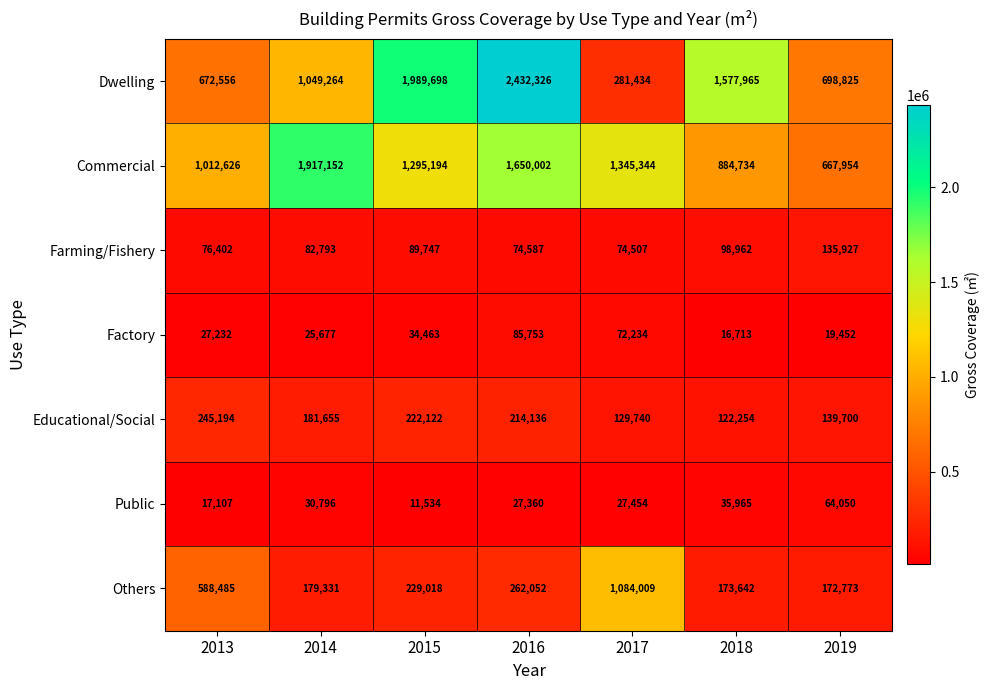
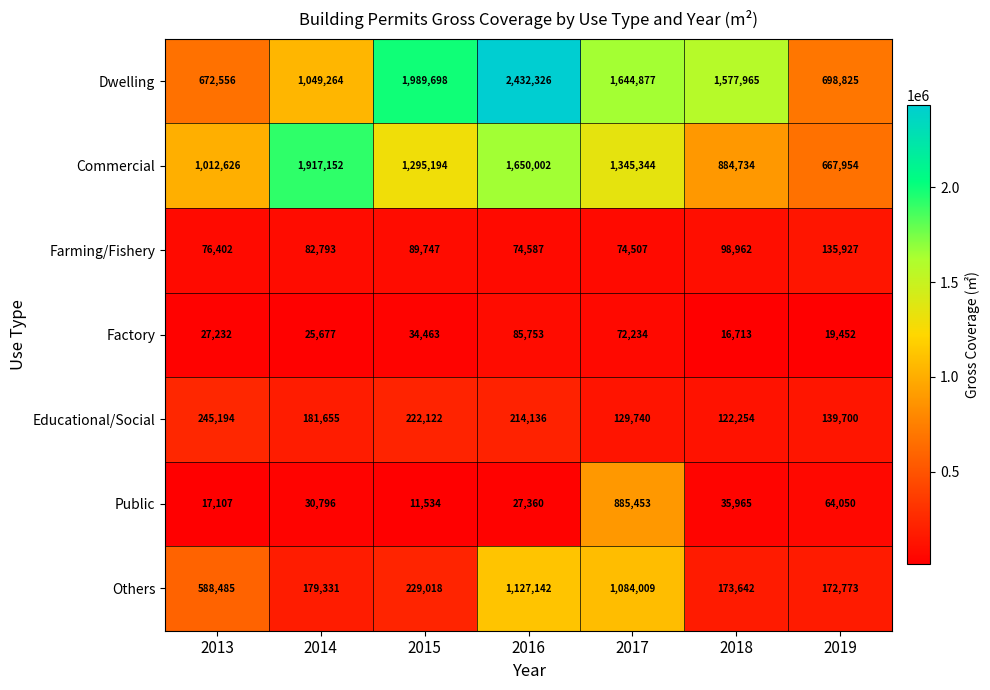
  {
    "Dwelling": {
      "2013": "672,556",
      "2014": "1,049,264",
      "2015": "1,989,698",
      "2016": "2,432,326",
-     "2017": "281,434",
+     "2017": "1,644,877",
      "2018": "1,577,965",
      "2019": "698,825"
    },
    "Commercial": {
      "2013": "1,012,626",
      "2014": "1,917,152",
      "2015": "1,295,194",
      "2016": "1,650,002",
      "2017": "1,345,344",
      "2018": "884,734",
      "2019": "667,954"
    },
    "Farming/Fishery": {
      "2013": "76,402",
      "2014": "82,793",
      "2015": "89,747",
      "2016": "74,587",
      "2017": "74,507",
      "2018": "98,962",
      "2019": "135,927"
    },
    "Factory": {
      "2013": "27,232",
      "2014": "25,677",
      "2015": "34,463",
      "2016": "85,753",
      "2017": "72,234",
      "2018": "16,713",
      "2019": "19,452"
    },
    "Educational/Social": {
      "2013": "245,194",
      "2014": "181,655",
      "2015": "222,122",
      "2016": "214,136",
      "2017": "129,740",
      "2018": "122,254",
      "2019": "139,700"
    },
    "Public": {
      "2013": "17,107",
      "2014": "30,796",
      "2015": "11,534",
      "2016": "27,360",
-     "2017": "27,454",
+     "2017": "885,453",
      "2018": "35,965",
      "2019": "64,050"
    },
    "Others": {
      "2013": "588,485",
      "2014": "179,331",
      "2015": "229,018",
-     "2016": "262,052",
+     "2016": "1,127,142",
      "2017": "1,084,009",
      "2018": "173,642",
      "2019": "172,773"
    }
  }
